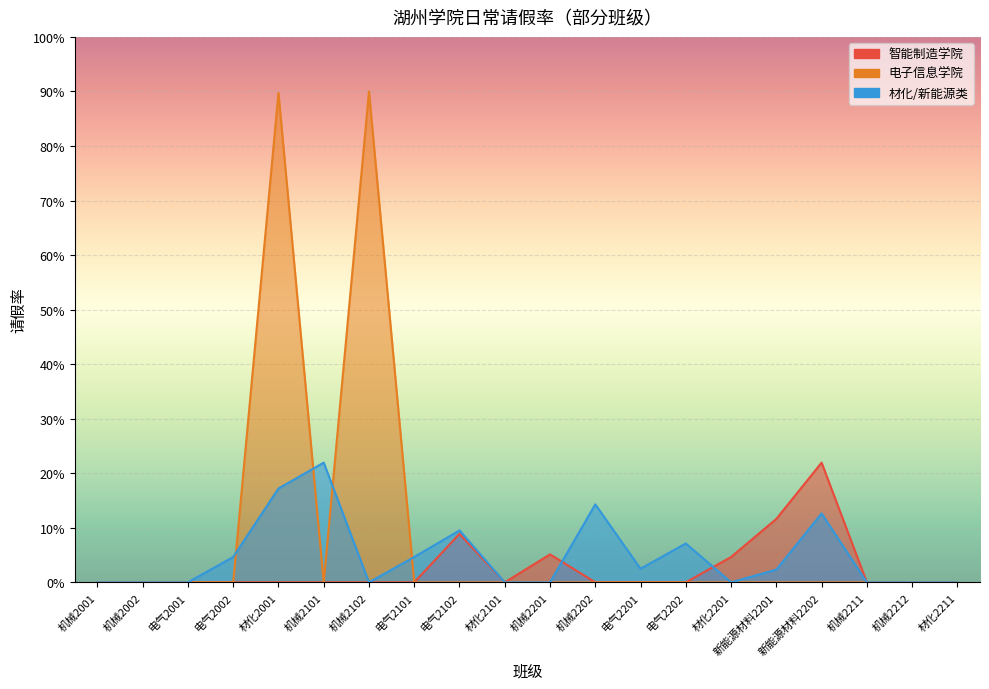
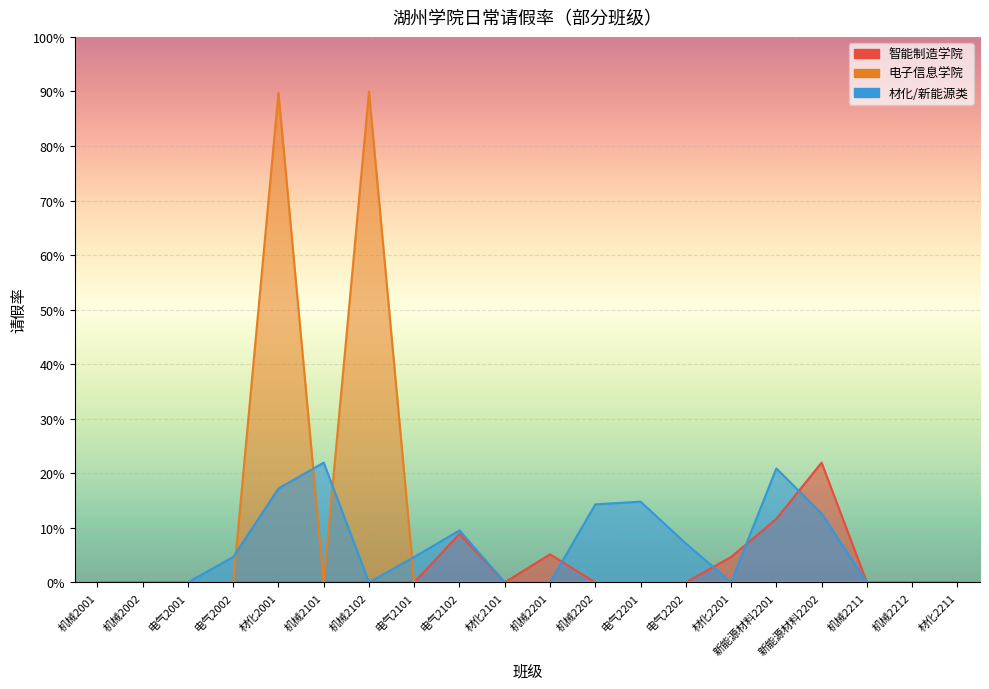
  {
    "材化/新能源类": {
      "电气2002": "5%",
      "材化2001": "17%",
      "机械2101": "22%",
      "电气2101": "5%",
      "电气2102": "10%",
      "机械2202": "14%",
-     "电气2201": "3%",
+     "电气2201": "15%",
      "电气2202": "7%",
-     "新能源材料2201": "2%",
+     "新能源材料2201": "21%",
      "新能源材料2202": "13%"
    }
  }
